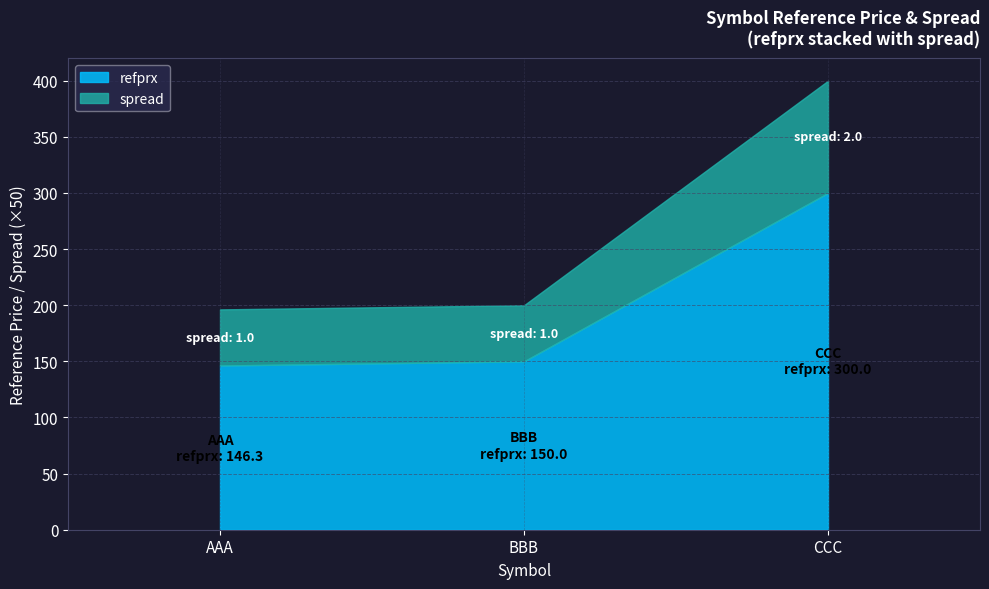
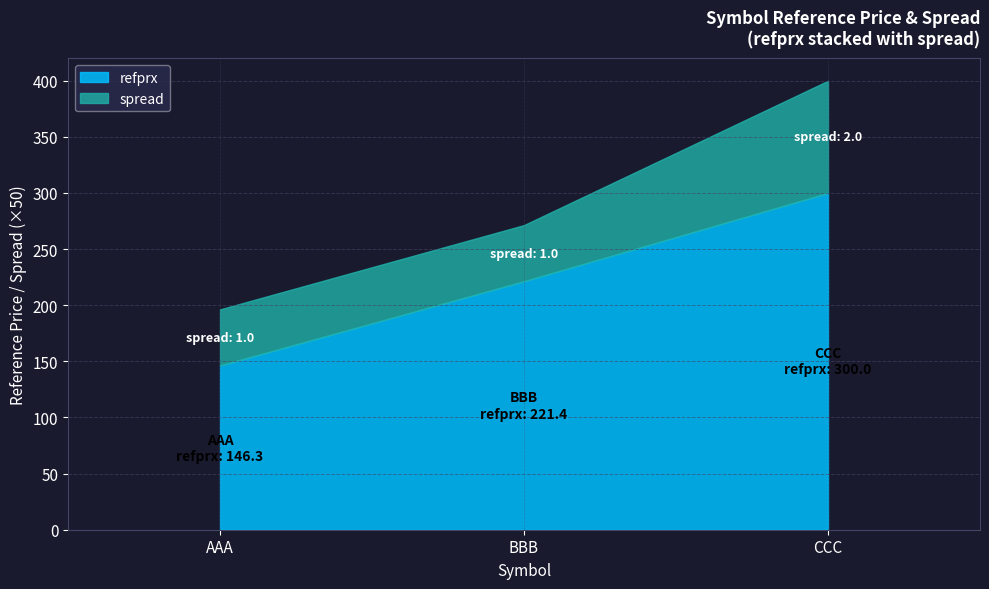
  {
    "refprx": {
-     "BBB": 150.0
+     "BBB": 221.4
    },
    "spread": {
      "CCC": 100
    }
  }
